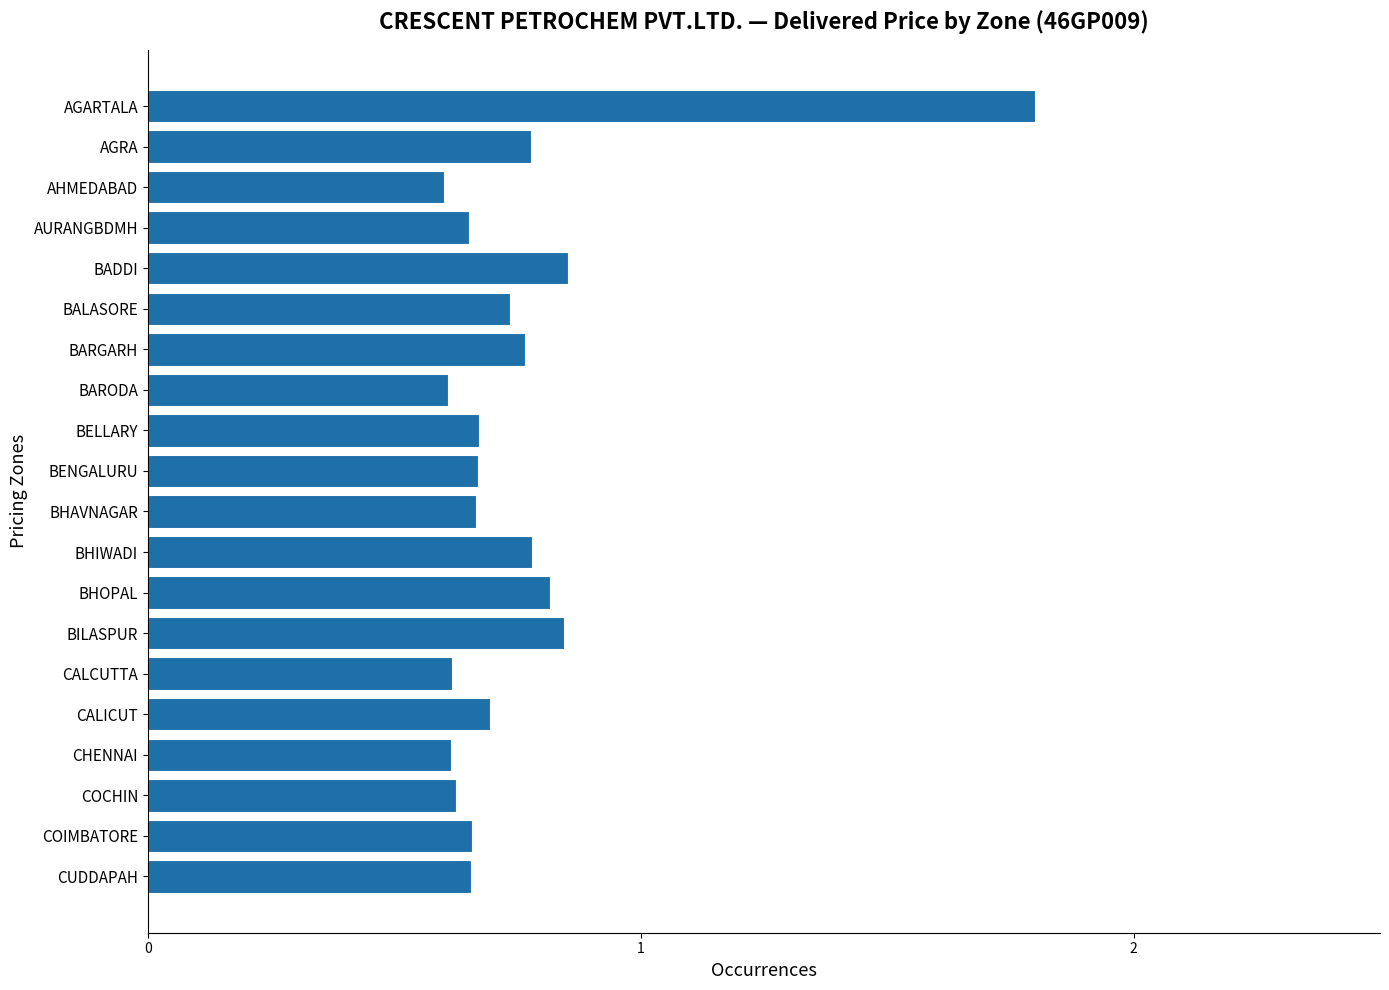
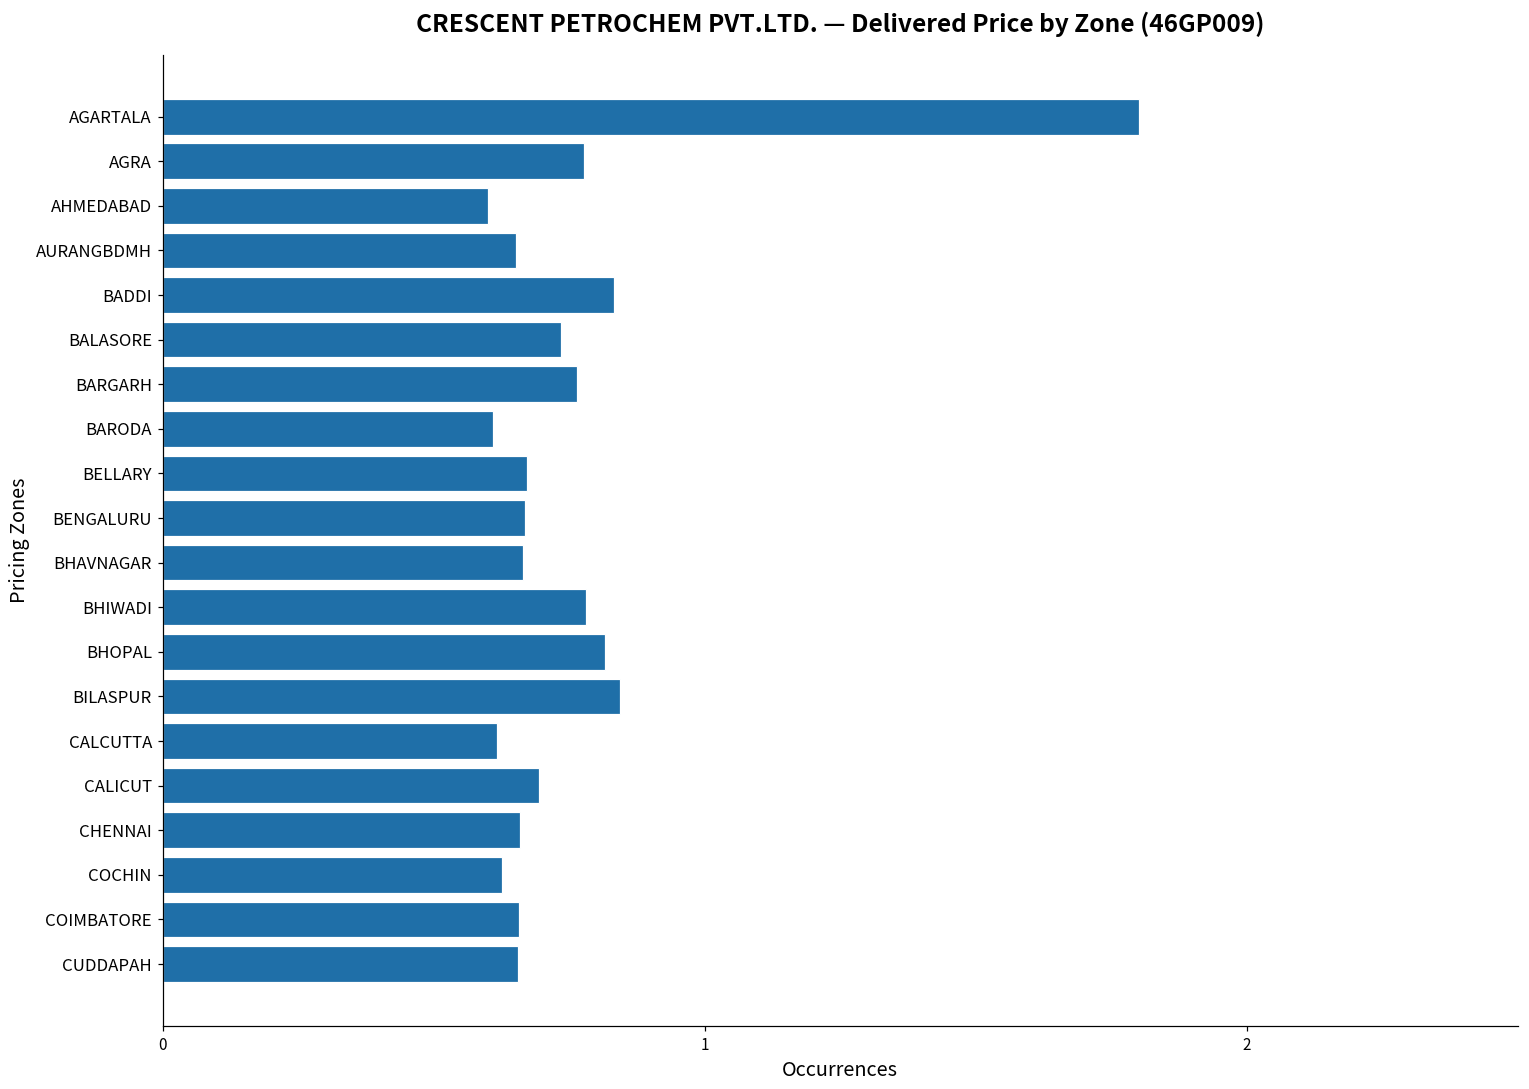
  {
    "AGARTALA": 1.80,
    "AGRA": 0.78,
    "AHMEDABAD": 0.60,
    "AURANGBDMH": 0.65,
-   "BADDI": 0.85,
+   "BADDI": 0.83,
    "BALASORE": 0.74,
    "BARGARH": 0.76,
    "BARODA": 0.61,
    "BELLARY": 0.67,
    "BENGALURU": 0.67,
    "BHAVNAGAR": 0.67,
    "BHIWADI": 0.78,
    "BHOPAL": 0.82,
    "BILASPUR": 0.84,
    "CALCUTTA": 0.62,
    "CALICUT": 0.69,
-   "CHENNAI": 0.62,
+   "CHENNAI": 0.66,
    "COCHIN": 0.63,
    "COIMBATORE": 0.66,
    "CUDDAPAH": 0.66
  }
